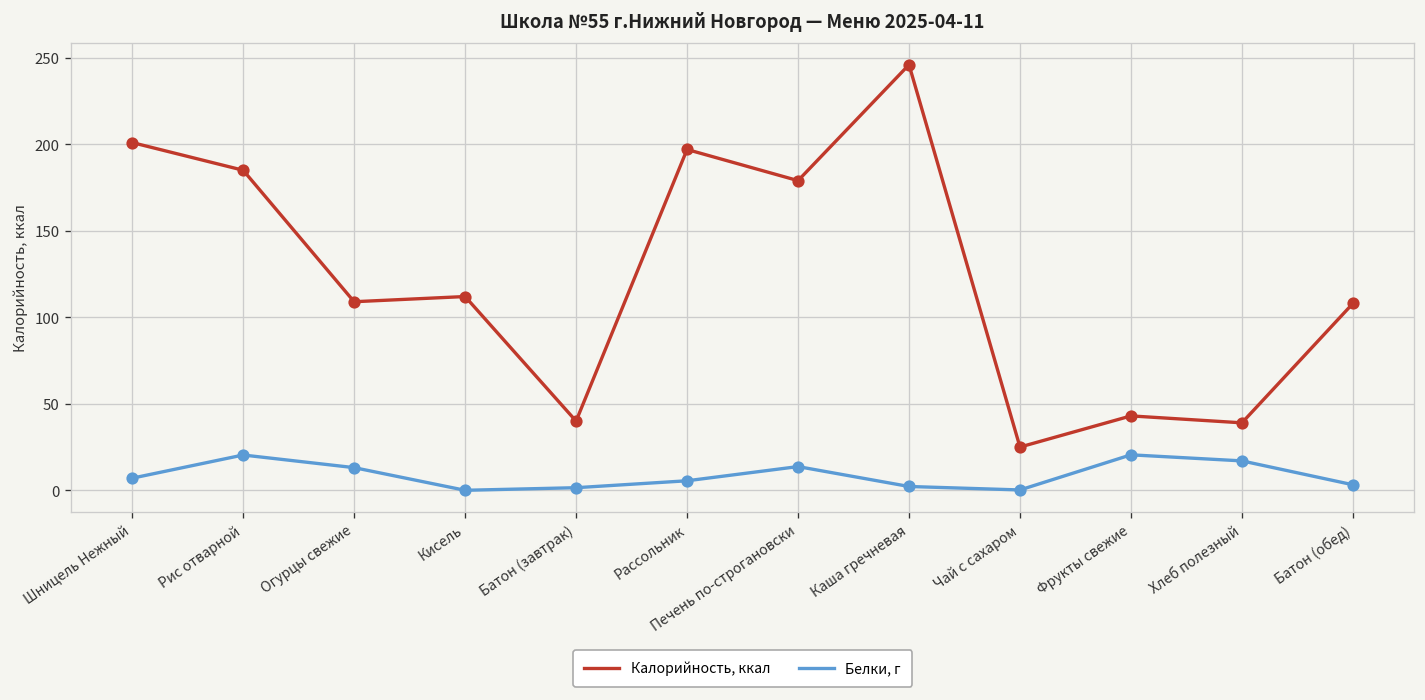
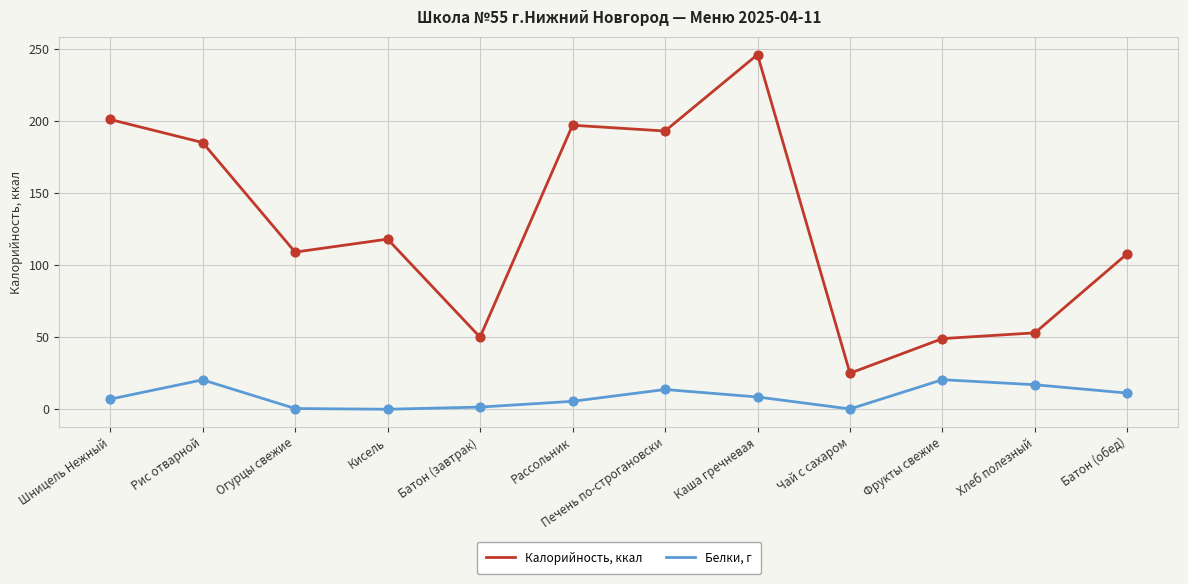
  {
    "Калорийность, ккал": {
      "Шницель Нежный": 201,
      "Рис отварной": 185,
      "Огурцы свежие": 109,
-     "Кисель": 112,
-     "Батон (завтрак)": 40,
+     "Кисель": 118,
+     "Батон (завтрак)": 50,
      "Рассольник": 197,
-     "Печень по-строгановски": 179,
+     "Печень по-строгановски": 193,
      "Каша гречневая": 246,
      "Чай с сахаром": 25,
-     "Фрукты свежие": 43,
-     "Хлеб полезный": 39,
+     "Фрукты свежие": 49,
+     "Хлеб полезный": 53,
      "Батон (обед)": 108
    },
    "Белки, г": {
      "Шницель Нежный": 7,
      "Рис отварной": 20,
-     "Огурцы свежие": 13,
+     "Огурцы свежие": 1,
      "Кисель": 0,
      "Батон (завтрак)": 2,
      "Рассольник": 6,
      "Печень по-строгановски": 14,
-     "Каша гречневая": 2,
+     "Каша гречневая": 9,
      "Чай с сахаром": 0,
      "Фрукты свежие": 21,
      "Хлеб полезный": 17,
-     "Батон (обед)": 3
+     "Батон (обед)": 11
    }
  }
